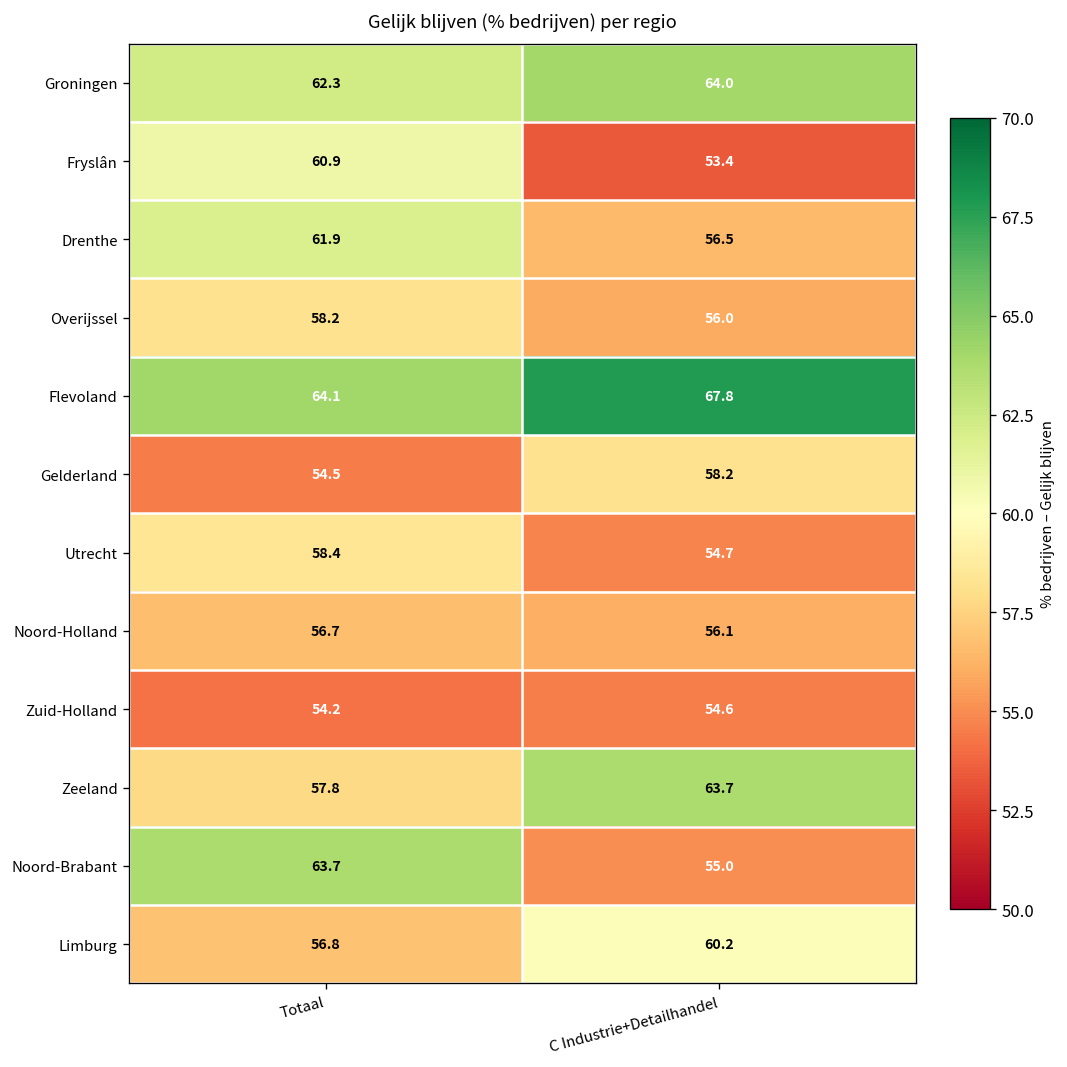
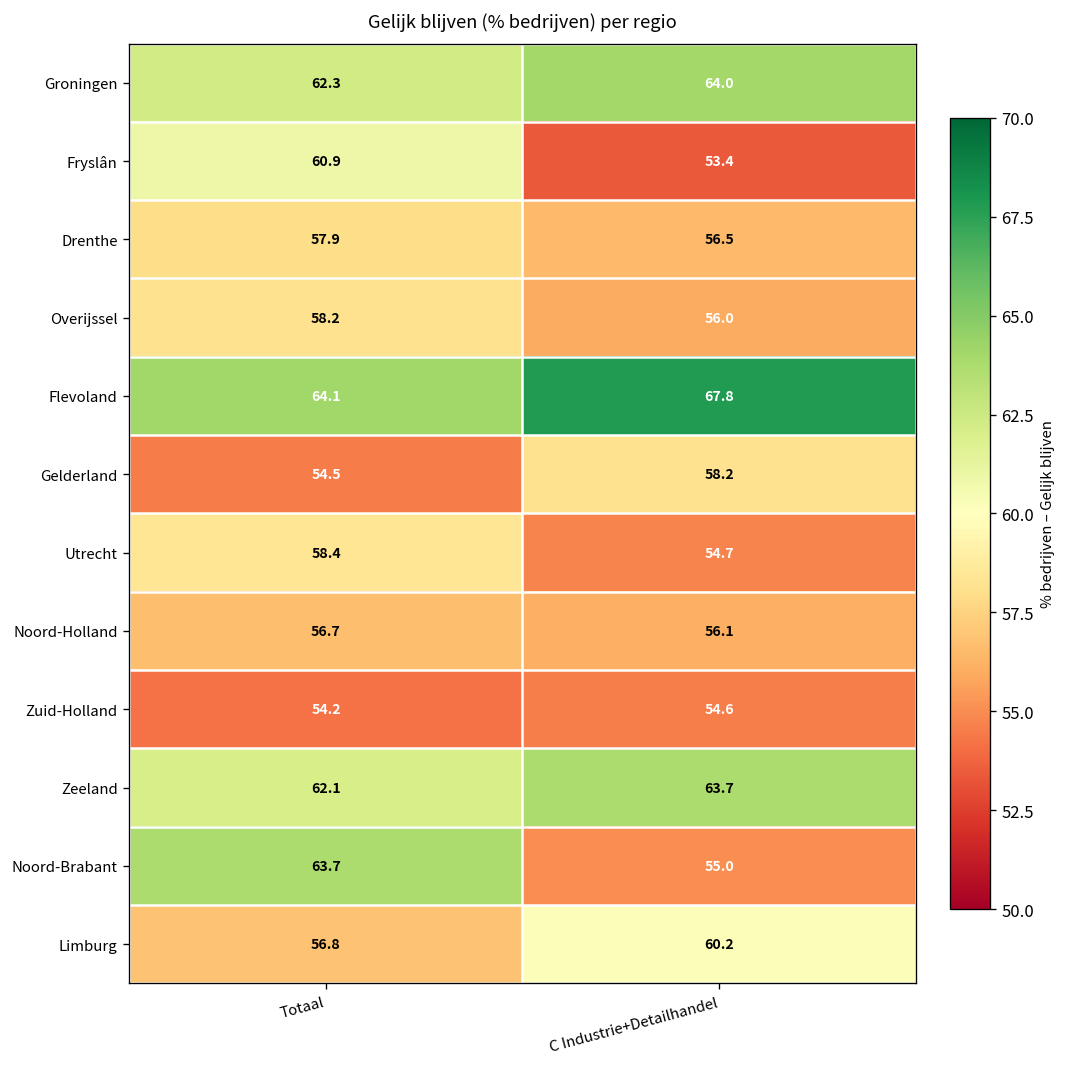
  {
    "Groningen": {
      "Totaal": 62.3,
      "C Industrie+Detailhandel": 64.0
    },
    "Fryslân": {
      "Totaal": 60.9,
      "C Industrie+Detailhandel": 53.4
    },
    "Drenthe": {
-     "Totaal": 61.9,
+     "Totaal": 57.9,
      "C Industrie+Detailhandel": 56.5
    },
    "Overijssel": {
      "Totaal": 58.2,
      "C Industrie+Detailhandel": 56.0
    },
    "Flevoland": {
      "Totaal": 64.1,
      "C Industrie+Detailhandel": 67.8
    },
    "Gelderland": {
      "Totaal": 54.5,
      "C Industrie+Detailhandel": 58.2
    },
    "Utrecht": {
      "Totaal": 58.4,
      "C Industrie+Detailhandel": 54.7
    },
    "Noord-Holland": {
      "Totaal": 56.7,
      "C Industrie+Detailhandel": 56.1
    },
    "Zuid-Holland": {
      "Totaal": 54.2,
      "C Industrie+Detailhandel": 54.6
    },
    "Zeeland": {
-     "Totaal": 57.8,
+     "Totaal": 62.1,
      "C Industrie+Detailhandel": 63.7
    },
    "Noord-Brabant": {
      "Totaal": 63.7,
      "C Industrie+Detailhandel": 55.0
    },
    "Limburg": {
      "Totaal": 56.8,
      "C Industrie+Detailhandel": 60.2
    }
  }
